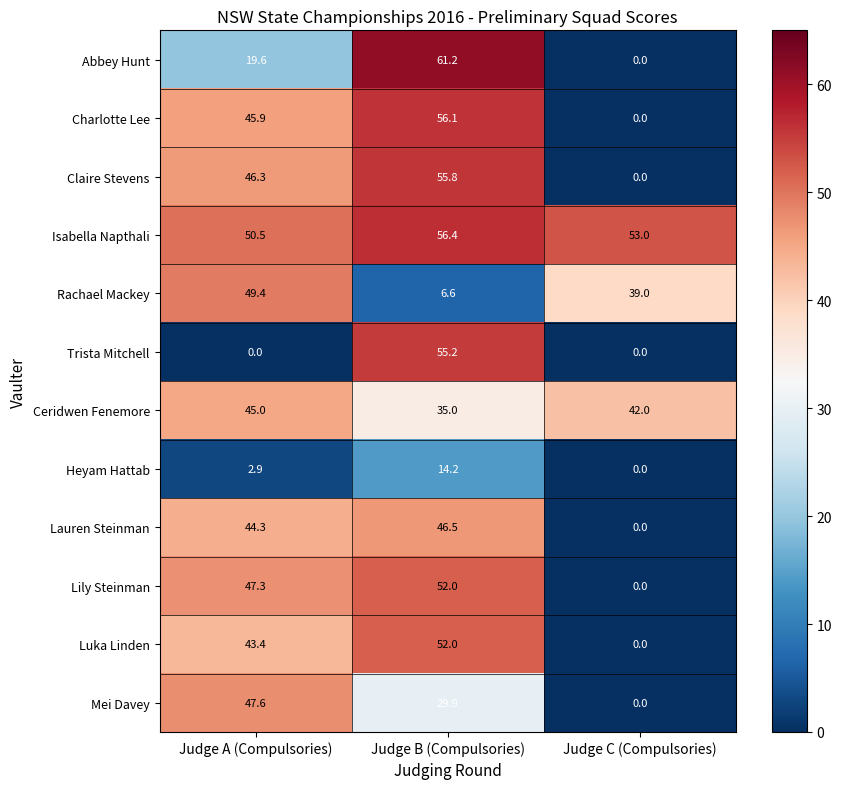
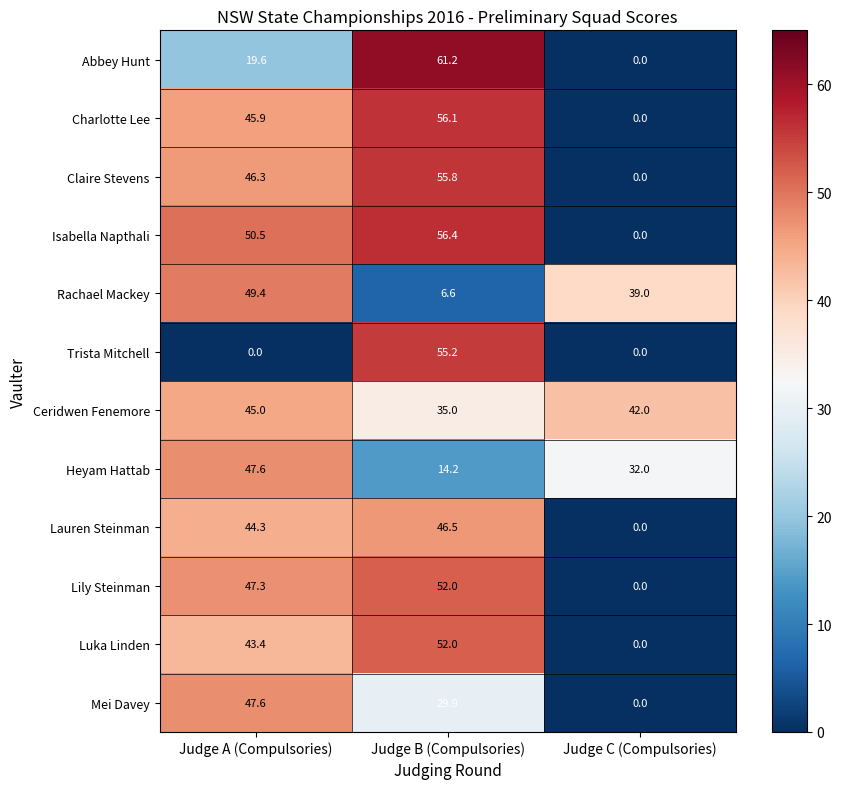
  {
    "Abbey Hunt": {
      "Judge A (Compulsories)": 19.6,
      "Judge B (Compulsories)": 61.2,
      "Judge C (Compulsories)": 0.0
    },
    "Charlotte Lee": {
      "Judge A (Compulsories)": 45.9,
      "Judge B (Compulsories)": 56.1,
      "Judge C (Compulsories)": 0.0
    },
    "Claire Stevens": {
      "Judge A (Compulsories)": 46.3,
      "Judge B (Compulsories)": 55.8,
      "Judge C (Compulsories)": 0.0
    },
    "Isabella Napthali": {
      "Judge A (Compulsories)": 50.5,
      "Judge B (Compulsories)": 56.4,
-     "Judge C (Compulsories)": 53.0
+     "Judge C (Compulsories)": 0.0
    },
    "Rachael Mackey": {
      "Judge A (Compulsories)": 49.4,
      "Judge B (Compulsories)": 6.6,
      "Judge C (Compulsories)": 39.0
    },
    "Trista Mitchell": {
      "Judge A (Compulsories)": 0.0,
      "Judge B (Compulsories)": 55.2,
      "Judge C (Compulsories)": 0.0
    },
    "Ceridwen Fenemore": {
      "Judge A (Compulsories)": 45.0,
      "Judge B (Compulsories)": 35.0,
      "Judge C (Compulsories)": 42.0
    },
    "Heyam Hattab": {
-     "Judge A (Compulsories)": 2.9,
+     "Judge A (Compulsories)": 47.6,
      "Judge B (Compulsories)": 14.2,
-     "Judge C (Compulsories)": 0.0
+     "Judge C (Compulsories)": 32.0
    },
    "Lauren Steinman": {
      "Judge A (Compulsories)": 44.3,
      "Judge B (Compulsories)": 46.5,
      "Judge C (Compulsories)": 0.0
    },
    "Lily Steinman": {
      "Judge A (Compulsories)": 47.3,
      "Judge B (Compulsories)": 52.0,
      "Judge C (Compulsories)": 0.0
    },
    "Luka Linden": {
      "Judge A (Compulsories)": 43.4,
      "Judge B (Compulsories)": 52.0,
      "Judge C (Compulsories)": 0.0
    },
    "Mei Davey": {
      "Judge A (Compulsories)": 47.6,
      "Judge C (Compulsories)": 0.0
    }
  }
